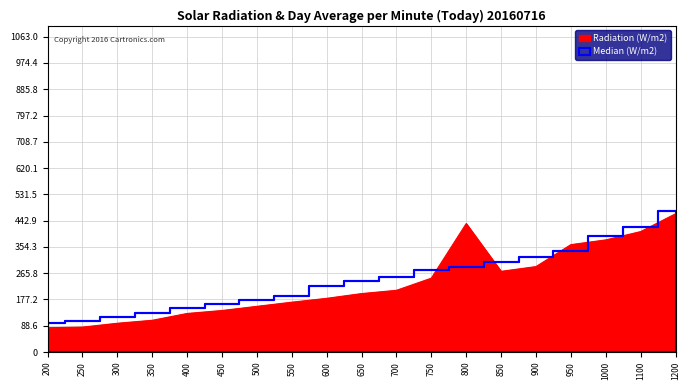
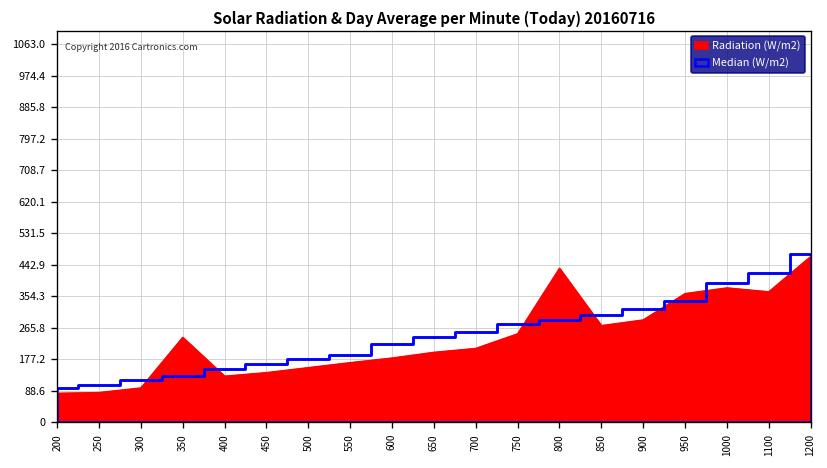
  {
    "Radiation (W/m2)": {
      "200": 80,
      "250": 80,
      "300": 100,
-     "350": 110,
+     "350": 240,
      "400": 130,
      "450": 140,
      "500": 150,
      "550": 170,
      "600": 180,
      "650": 200,
      "700": 210,
      "750": 250,
      "800": 430,
      "850": 270,
      "900": 290,
      "950": 360,
      "1000": 380,
-     "1100": 410
+     "1100": 370
    }
  }
